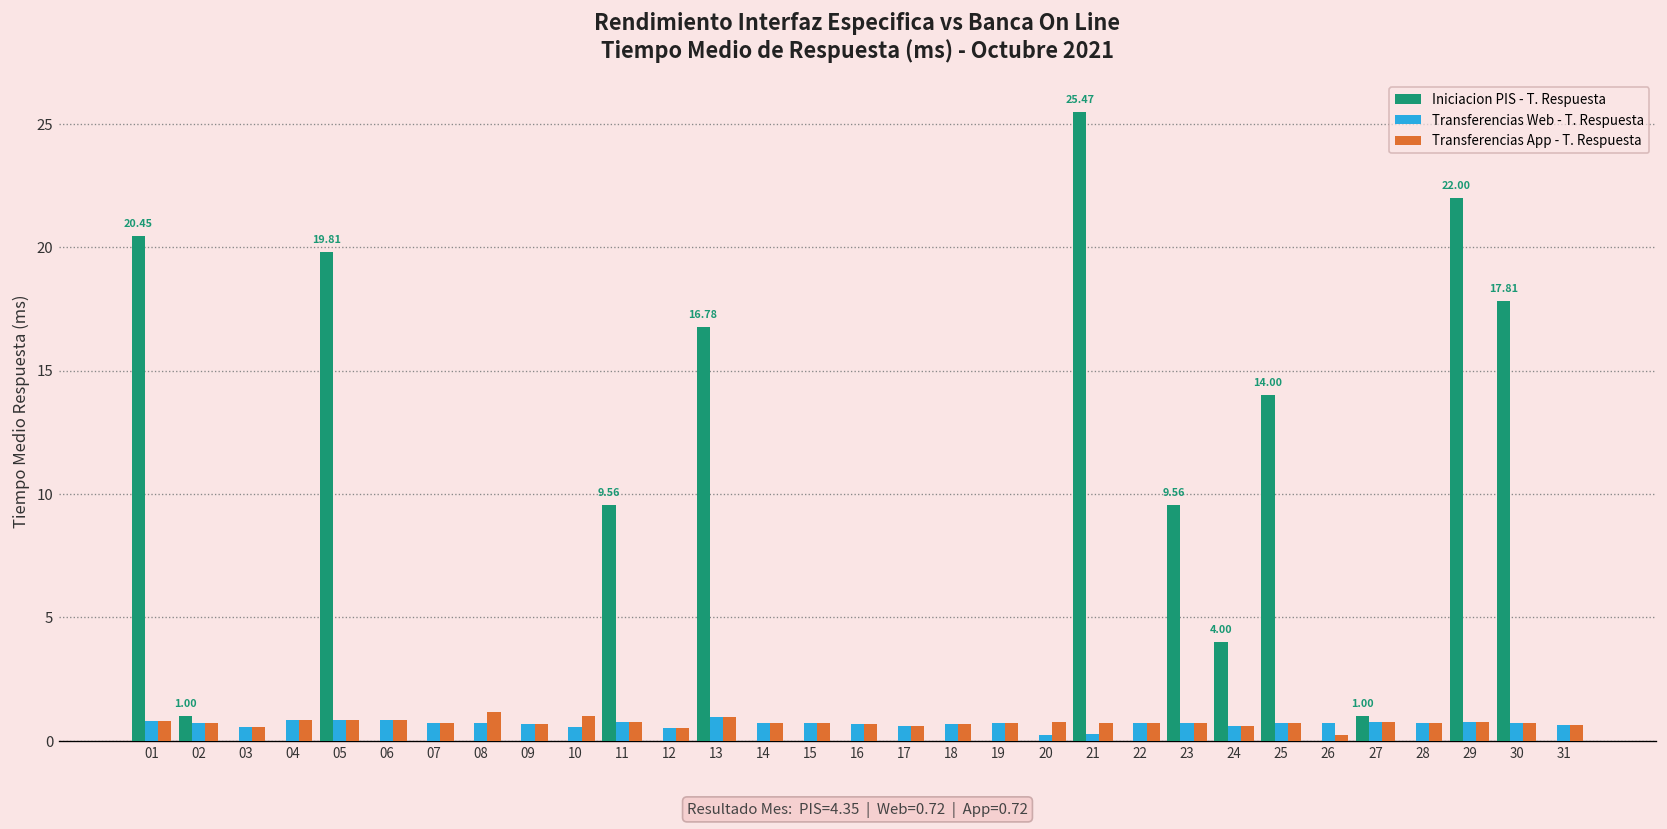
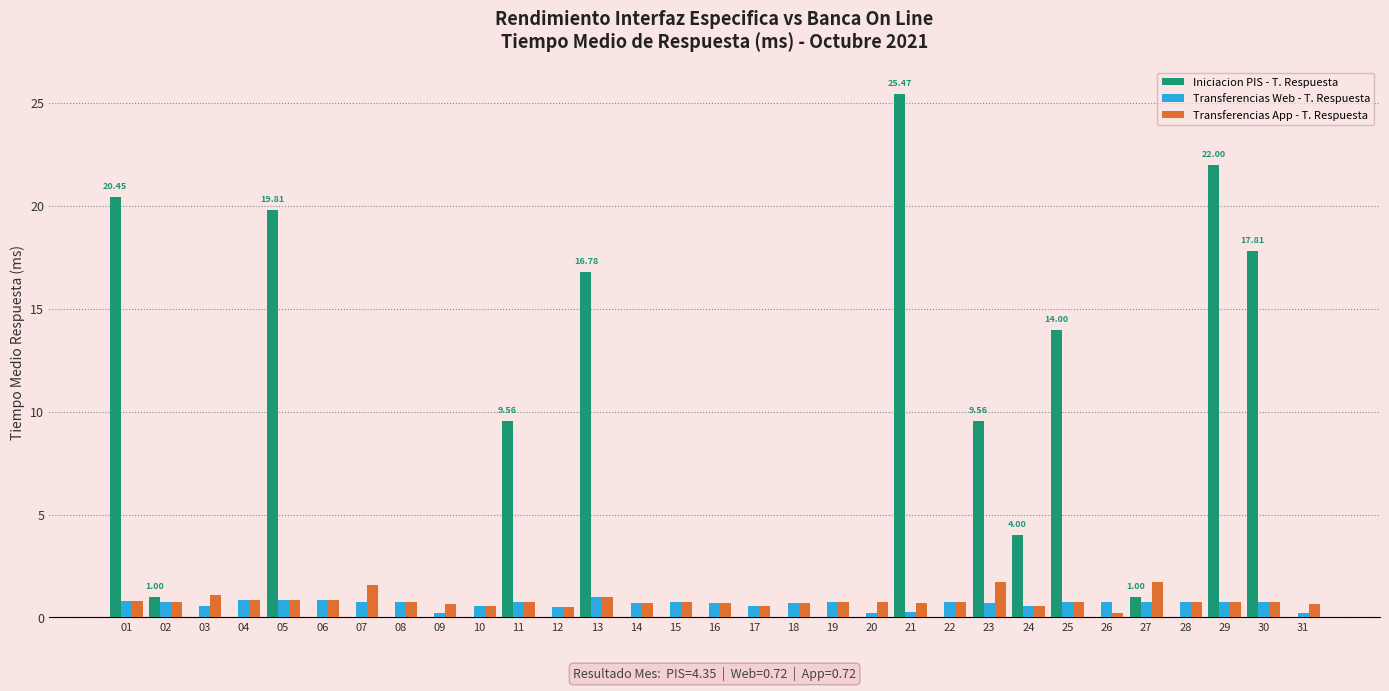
  {
    "Iniciacion PIS - T. Respuesta": {
      "01": 20.45,
      "02": 1.00,
      "05": 19.81,
      "11": 9.56,
      "13": 16.78,
      "21": 25.47,
      "23": 9.56,
      "24": 4.00,
      "25": 14.00,
      "27": 1.00,
      "29": 22.00,
      "30": 17.81
    },
    "Transferencias Web - T. Respuesta": {
      "01": 0.8,
      "02": 0.7,
      "03": 0.6,
      "04": 0.8,
      "05": 0.9,
      "06": 0.8,
      "07": 0.7,
      "08": 0.7,
-     "09": 0.7,
+     "09": 0.2,
      "10": 0.6,
      "11": 0.8,
      "12": 0.5,
      "13": 1.0,
      "14": 0.7,
      "15": 0.7,
      "16": 0.7,
      "17": 0.6,
      "18": 0.7,
      "19": 0.7,
      "20": 0.2,
      "21": 0.3,
      "22": 0.7,
      "23": 0.7,
      "24": 0.6,
      "25": 0.7,
      "26": 0.7,
      "27": 0.8,
      "28": 0.7,
      "29": 0.8,
      "30": 0.7,
-     "31": 0.6
+     "31": 0.2
    },
    "Transferencias App - T. Respuesta": {
      "01": 0.8,
      "02": 0.7,
-     "03": 0.6,
+     "03": 1.1,
      "04": 0.8,
      "05": 0.9,
      "06": 0.8,
-     "07": 0.7,
-     "08": 1.2,
+     "07": 1.6,
+     "08": 0.7,
      "09": 0.7,
-     "10": 1.0,
+     "10": 0.6,
      "11": 0.8,
      "12": 0.5,
      "13": 1.0,
      "14": 0.7,
      "15": 0.7,
      "16": 0.7,
      "17": 0.6,
      "18": 0.7,
      "19": 0.7,
      "20": 0.8,
      "21": 0.7,
      "22": 0.7,
-     "23": 0.7,
+     "23": 1.7,
      "24": 0.6,
      "25": 0.7,
      "26": 0.2,
-     "27": 0.8,
+     "27": 1.7,
      "28": 0.7,
      "29": 0.8,
      "30": 0.7,
      "31": 0.6
    }
  }
